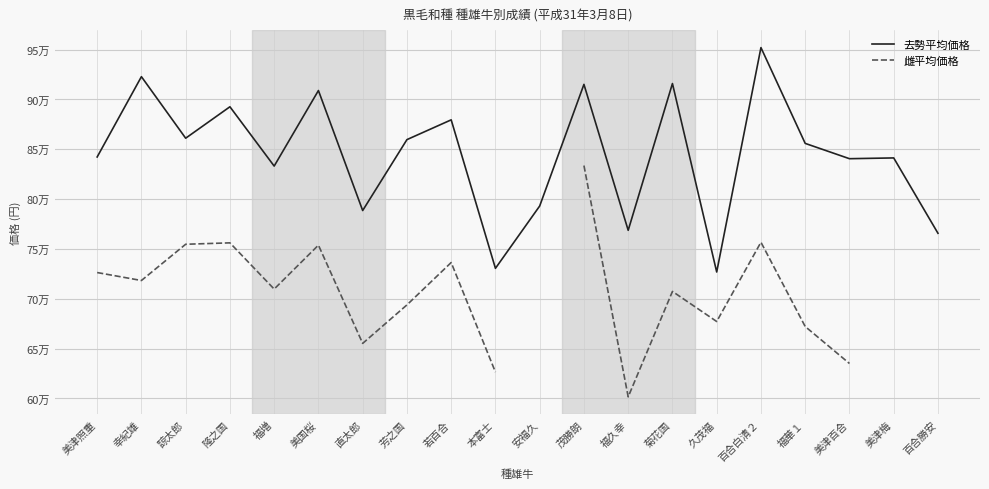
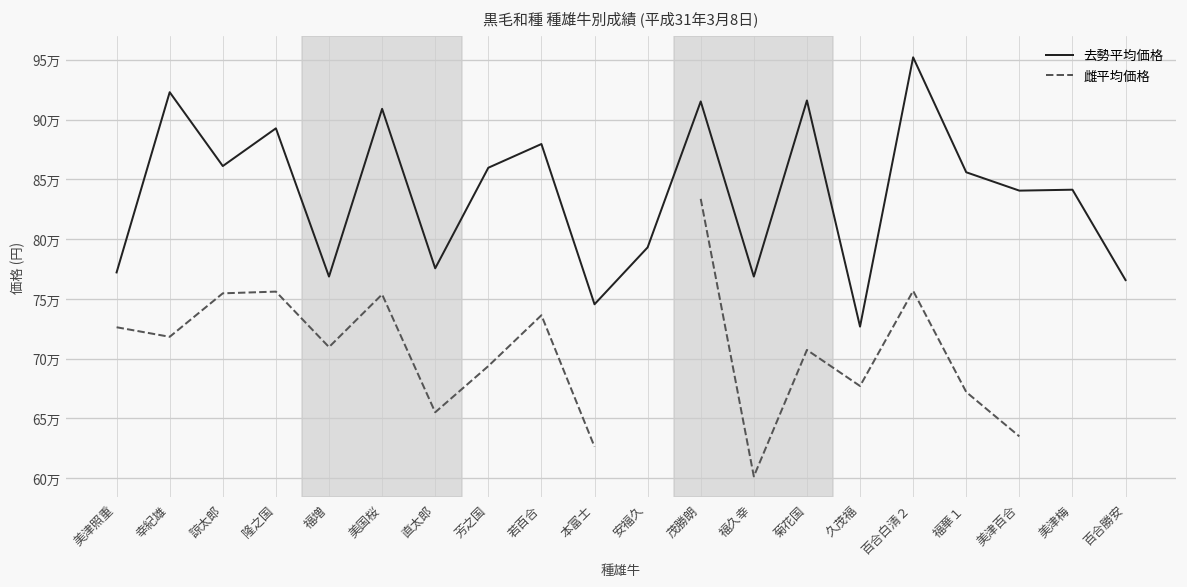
  {
    "去勢平均価格": {
-     "美津照重": "84万",
+     "美津照重": "77万",
      "幸紀雄": "92万",
      "諒太郎": "86万",
      "隆之国": "89万",
-     "福増": "83万",
+     "福増": "77万",
      "美国桜": "91万",
-     "直太郎": "79万",
+     "直太郎": "78万",
      "芳之国": "86万",
      "若百合": "88万",
-     "本富士": "73万",
+     "本富士": "75万",
      "安福久": "79万",
      "茂勝朗": "92万",
      "福久幸": "77万",
      "菊花国": "92万",
      "久茂福": "73万",
      "百合白清２": "95万",
      "福華１": "86万",
      "美津百合": "84万",
      "美津梅": "84万",
      "百合勝安": "77万"
    },
    "雌平均価格": {
      "美津照重": "73万",
      "幸紀雄": "72万",
      "諒太郎": "75万",
      "隆之国": "76万",
      "福増": "71万",
      "美国桜": "75万",
      "直太郎": "66万",
      "芳之国": "69万",
      "若百合": "74万",
      "本富士": "63万",
      "茂勝朗": "83万",
      "福久幸": "60万",
      "菊花国": "71万",
      "久茂福": "68万",
      "百合白清２": "76万",
      "福華１": "67万",
      "美津百合": "64万",
      "百合勝安": "67万"
    }
  }
